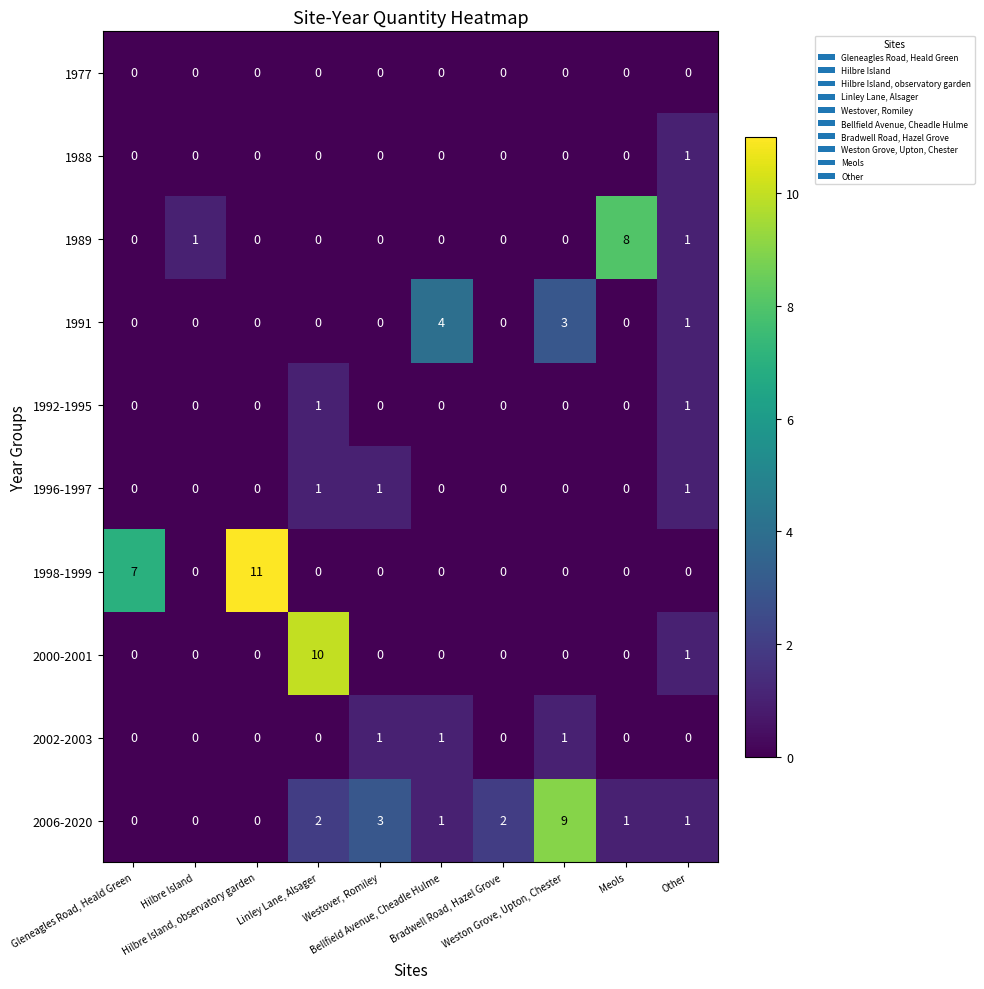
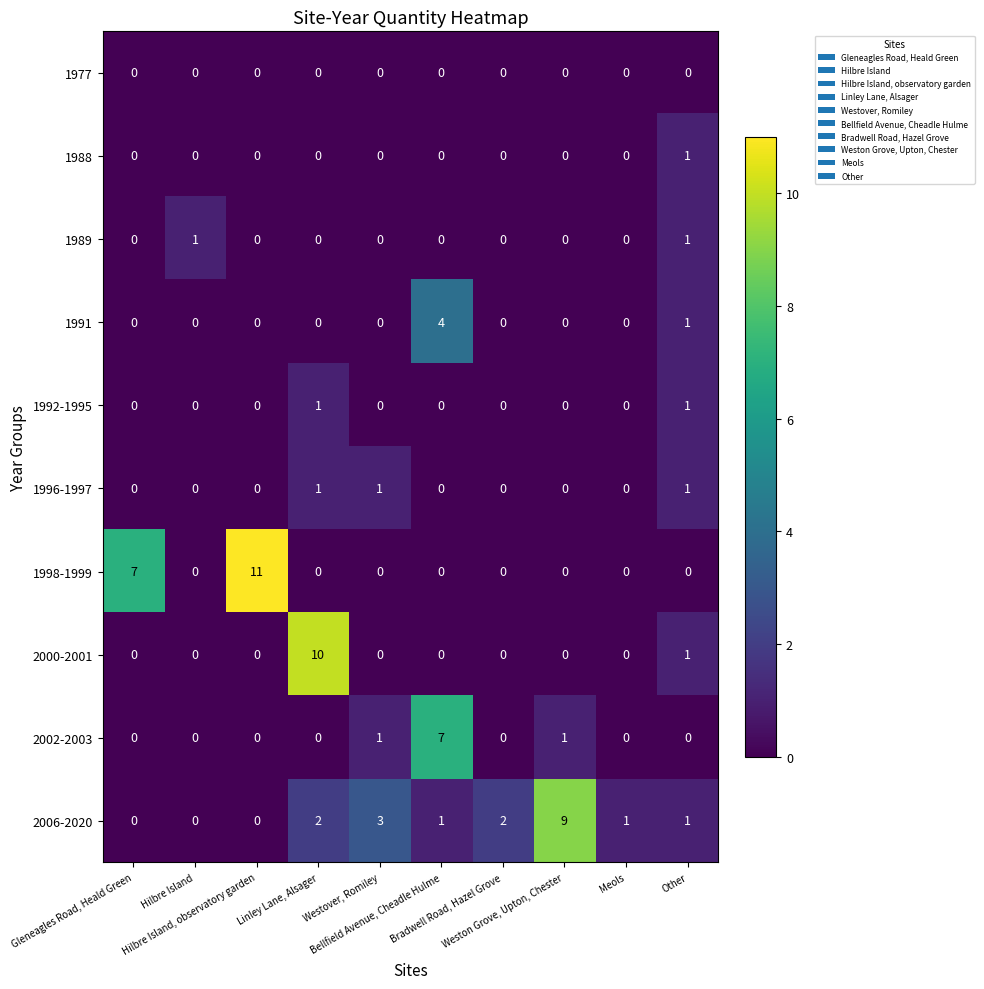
  {
    "1977": {
      "Gleneagles Road, Heald Green": 0,
      "Hilbre Island": 0,
      "Hilbre Island, observatory garden": 0,
      "Linley Lane, Alsager": 0,
      "Westover, Romiley": 0,
      "Bellfield Avenue, Cheadle Hulme": 0,
      "Bradwell Road, Hazel Grove": 0,
      "Weston Grove, Upton, Chester": 0,
      "Meols": 0,
      "Other": 0
    },
    "1988": {
      "Gleneagles Road, Heald Green": 0,
      "Hilbre Island": 0,
      "Hilbre Island, observatory garden": 0,
      "Linley Lane, Alsager": 0,
      "Westover, Romiley": 0,
      "Bellfield Avenue, Cheadle Hulme": 0,
      "Bradwell Road, Hazel Grove": 0,
      "Weston Grove, Upton, Chester": 0,
      "Meols": 0,
      "Other": 1
    },
    "1989": {
      "Gleneagles Road, Heald Green": 0,
      "Hilbre Island": 1,
      "Hilbre Island, observatory garden": 0,
      "Linley Lane, Alsager": 0,
      "Westover, Romiley": 0,
      "Bellfield Avenue, Cheadle Hulme": 0,
      "Bradwell Road, Hazel Grove": 0,
      "Weston Grove, Upton, Chester": 0,
-     "Meols": 8,
+     "Meols": 0,
      "Other": 1
    },
    "1991": {
      "Gleneagles Road, Heald Green": 0,
      "Hilbre Island": 0,
      "Hilbre Island, observatory garden": 0,
      "Linley Lane, Alsager": 0,
      "Westover, Romiley": 0,
      "Bellfield Avenue, Cheadle Hulme": 4,
      "Bradwell Road, Hazel Grove": 0,
-     "Weston Grove, Upton, Chester": 3,
+     "Weston Grove, Upton, Chester": 0,
      "Meols": 0,
      "Other": 1
    },
    "1992-1995": {
      "Gleneagles Road, Heald Green": 0,
      "Hilbre Island": 0,
      "Hilbre Island, observatory garden": 0,
      "Linley Lane, Alsager": 1,
      "Westover, Romiley": 0,
      "Bellfield Avenue, Cheadle Hulme": 0,
      "Bradwell Road, Hazel Grove": 0,
      "Weston Grove, Upton, Chester": 0,
      "Meols": 0,
      "Other": 1
    },
    "1996-1997": {
      "Gleneagles Road, Heald Green": 0,
      "Hilbre Island": 0,
      "Hilbre Island, observatory garden": 0,
      "Linley Lane, Alsager": 1,
      "Westover, Romiley": 1,
      "Bellfield Avenue, Cheadle Hulme": 0,
      "Bradwell Road, Hazel Grove": 0,
      "Weston Grove, Upton, Chester": 0,
      "Meols": 0,
      "Other": 1
    },
    "1998-1999": {
      "Gleneagles Road, Heald Green": 7,
      "Hilbre Island": 0,
      "Hilbre Island, observatory garden": 11,
      "Linley Lane, Alsager": 0,
      "Westover, Romiley": 0,
      "Bellfield Avenue, Cheadle Hulme": 0,
      "Bradwell Road, Hazel Grove": 0,
      "Weston Grove, Upton, Chester": 0,
      "Meols": 0,
      "Other": 0
    },
    "2000-2001": {
      "Gleneagles Road, Heald Green": 0,
      "Hilbre Island": 0,
      "Hilbre Island, observatory garden": 0,
      "Linley Lane, Alsager": 10,
      "Westover, Romiley": 0,
      "Bellfield Avenue, Cheadle Hulme": 0,
      "Bradwell Road, Hazel Grove": 0,
      "Weston Grove, Upton, Chester": 0,
      "Meols": 0,
      "Other": 1
    },
    "2002-2003": {
      "Gleneagles Road, Heald Green": 0,
      "Hilbre Island": 0,
      "Hilbre Island, observatory garden": 0,
      "Linley Lane, Alsager": 0,
      "Westover, Romiley": 1,
-     "Bellfield Avenue, Cheadle Hulme": 1,
+     "Bellfield Avenue, Cheadle Hulme": 7,
      "Bradwell Road, Hazel Grove": 0,
      "Weston Grove, Upton, Chester": 1,
      "Meols": 0,
      "Other": 0
    },
    "2006-2020": {
      "Gleneagles Road, Heald Green": 0,
      "Hilbre Island": 0,
      "Hilbre Island, observatory garden": 0,
      "Linley Lane, Alsager": 2,
      "Westover, Romiley": 3,
      "Bellfield Avenue, Cheadle Hulme": 1,
      "Bradwell Road, Hazel Grove": 2,
      "Weston Grove, Upton, Chester": 9,
      "Meols": 1,
      "Other": 1
    }
  }
